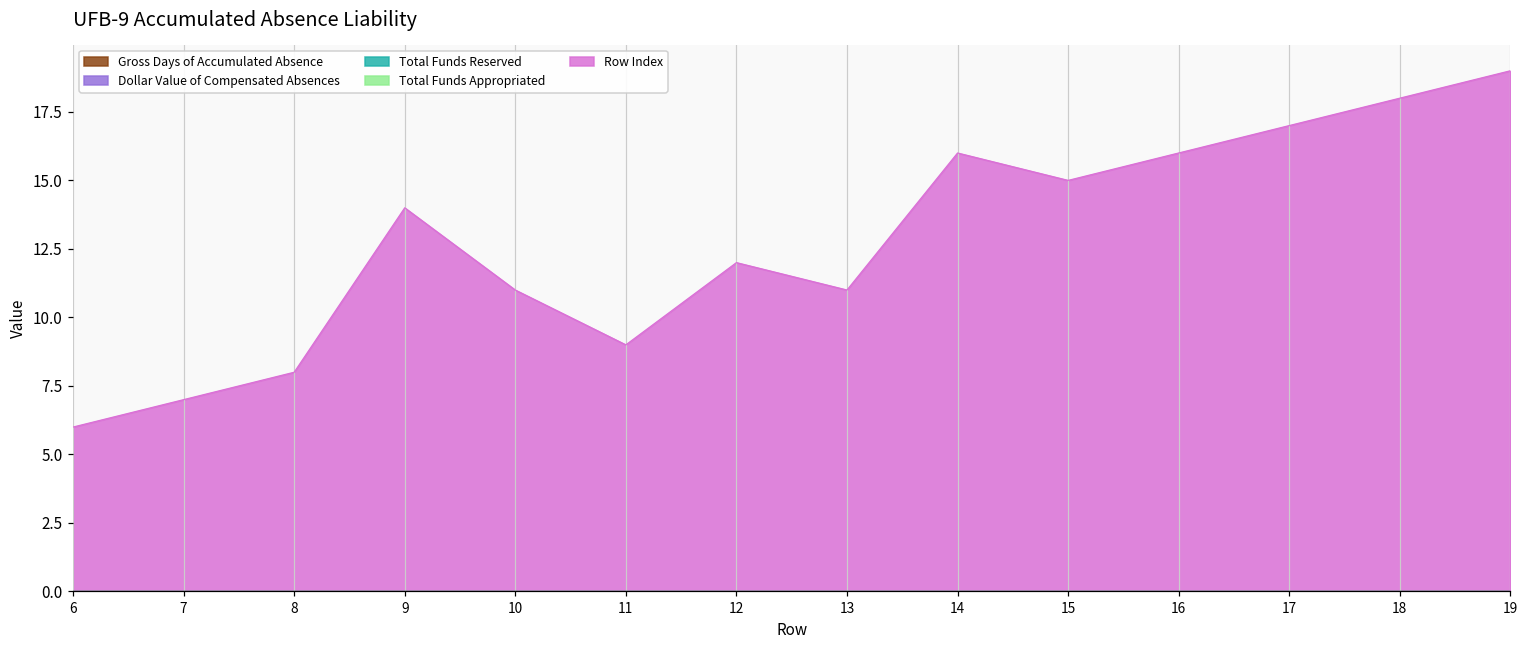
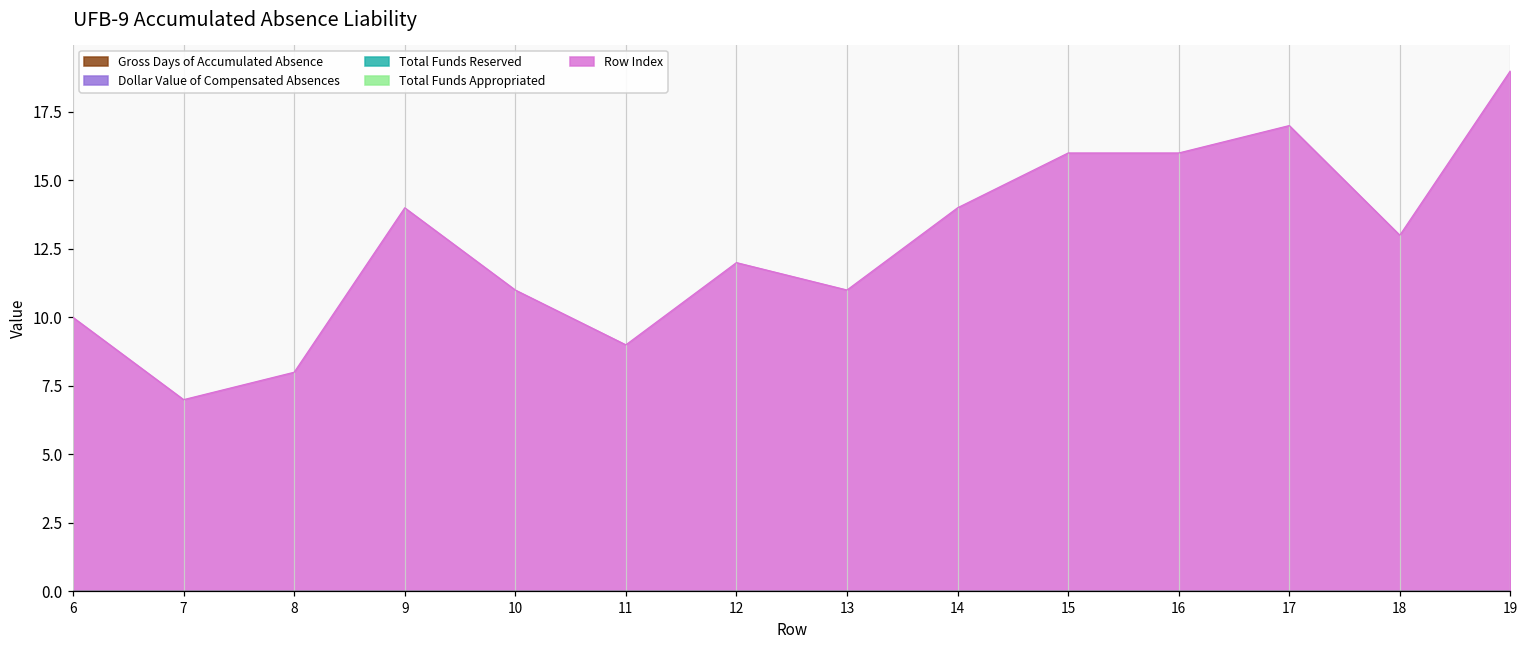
  {
    "Total Funds Appropriated": {
      "6": 0,
      "7": 0,
      "8": 0,
      "9": 0,
      "10": 0,
      "11": 0,
      "12": 0,
      "13": 0,
      "14": 0,
      "15": 0,
      "16": 0,
      "17": 0,
      "18": 0,
      "19": 0
    },
    "Row Index": {
-     "6": 6,
+     "6": 10,
      "7": 7,
      "8": 8,
      "9": 14,
      "10": 11,
      "11": 9,
      "12": 12,
      "13": 11,
-     "14": 16,
-     "15": 15,
+     "14": 14,
+     "15": 16,
      "16": 16,
      "17": 17,
-     "18": 18,
+     "18": 13,
      "19": 19
    }
  }
